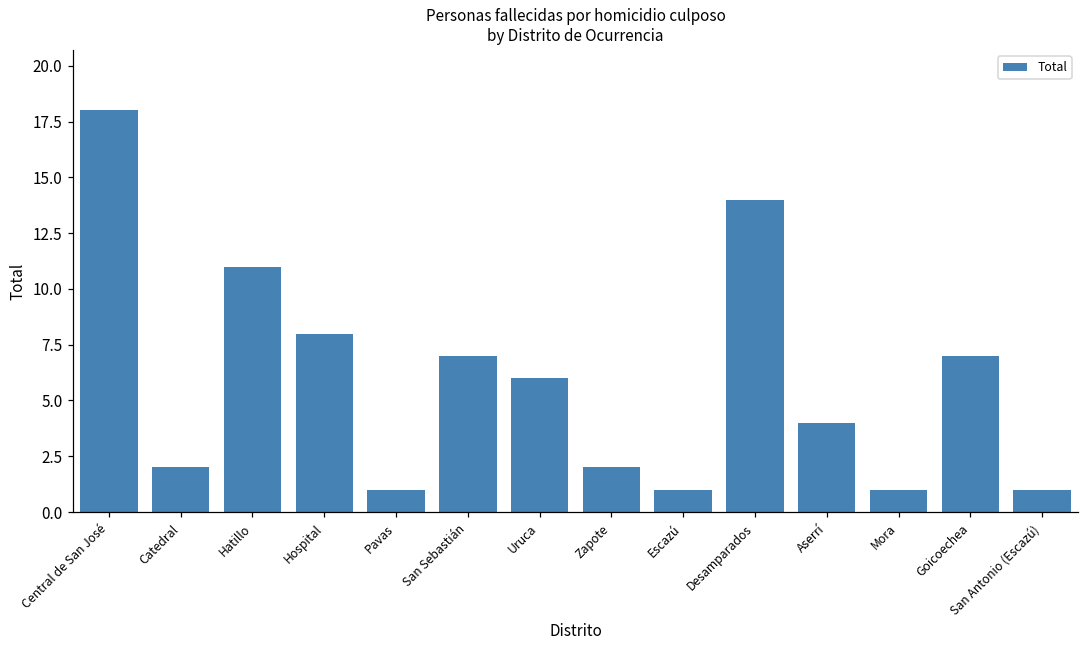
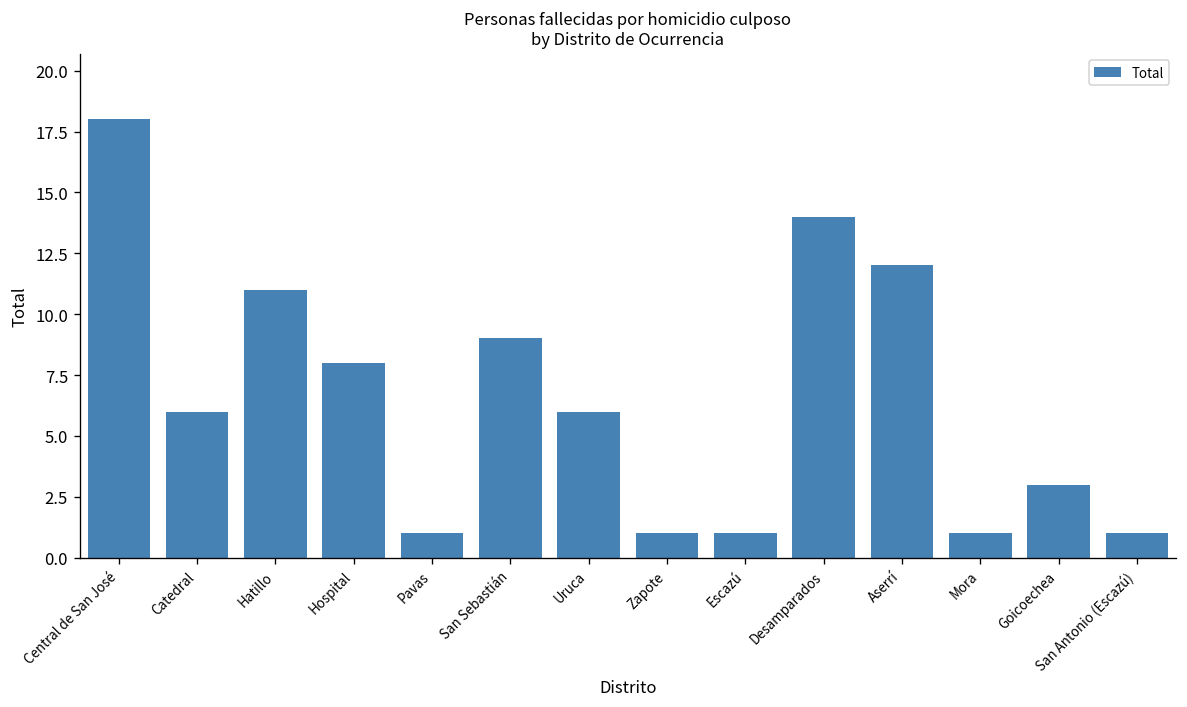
  {
    "Central de San José": 18,
-   "Catedral": 2,
+   "Catedral": 6,
    "Hatillo": 11,
    "Hospital": 8,
    "Pavas": 1,
-   "San Sebastián": 7,
+   "San Sebastián": 9,
    "Uruca": 6,
-   "Zapote": 2,
+   "Zapote": 1,
    "Escazú": 1,
    "Desamparados": 14,
-   "Aserrí": 4,
+   "Aserrí": 12,
    "Mora": 1,
-   "Goicoechea": 7,
+   "Goicoechea": 3,
    "San Antonio (Escazú)": 1
  }
